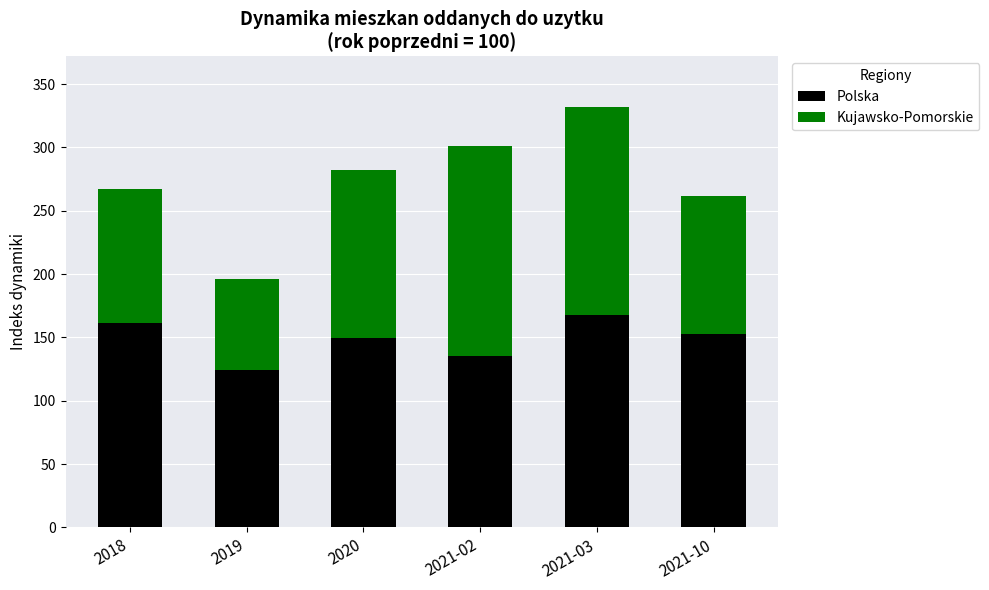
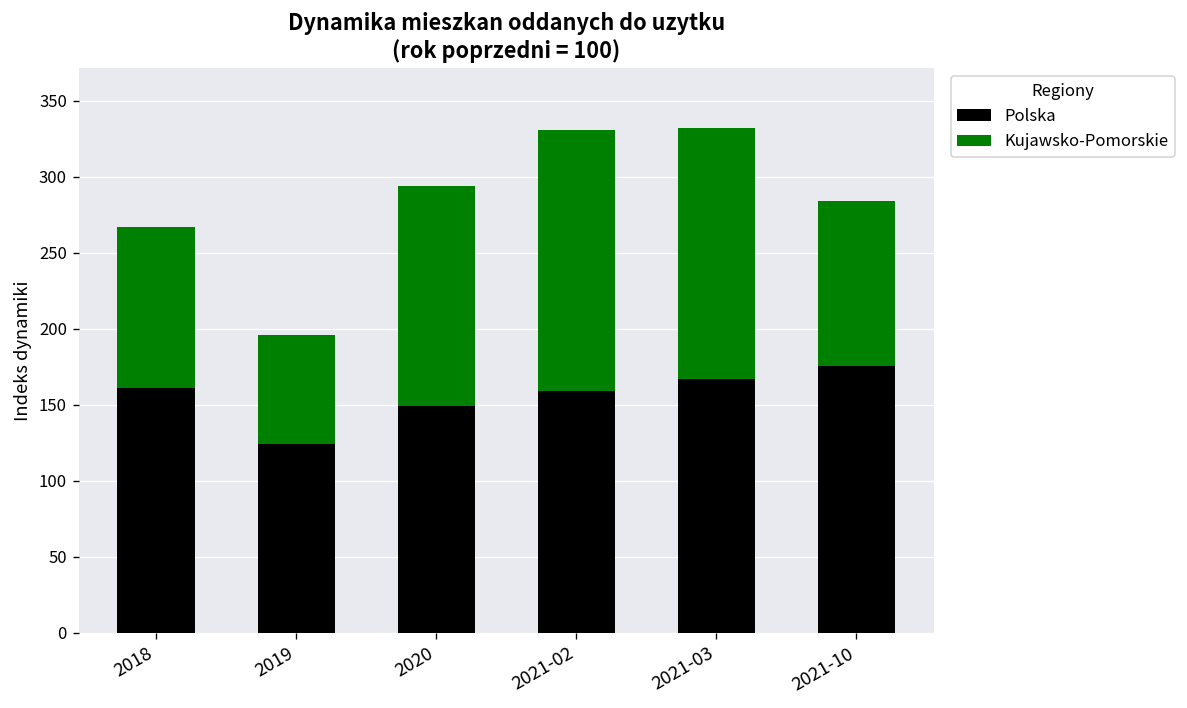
  {
    "Polska": {
      "2018": 161,
      "2019": 125,
      "2020": 150,
-     "2021-02": 136,
+     "2021-02": 159,
      "2021-03": 167,
-     "2021-10": 152
+     "2021-10": 176
    },
    "Kujawsko-Pomorskie": {
      "2018": 106,
      "2019": 71,
-     "2020": 132,
-     "2021-02": 165,
+     "2020": 144,
+     "2021-02": 172,
      "2021-03": 165,
      "2021-10": 109
    }
  }
